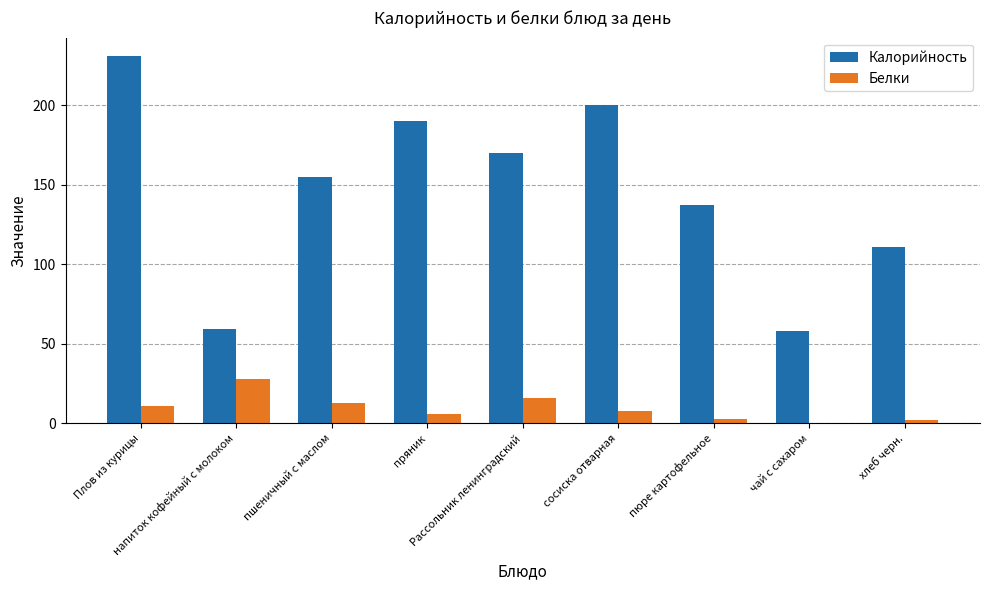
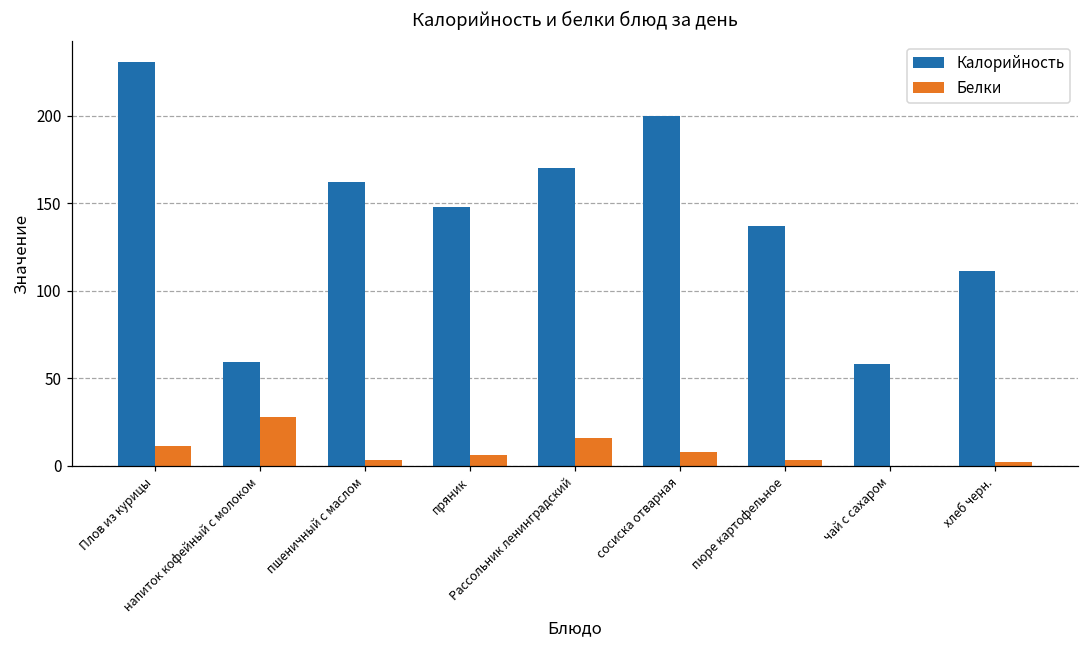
  {
    "Калорийность": {
      "Плов из курицы": 231,
      "напиток кофейный с молоком": 59,
-     "пшеничный с маслом": 155,
-     "пряник": 190,
+     "пшеничный с маслом": 162,
+     "пряник": 148,
      "Рассольник ленинградский": 170,
      "сосиска отварная": 200,
      "пюре картофельное": 137,
      "чай с сахаром": 58,
      "хлеб черн.": 111
    },
    "Белки": {
      "Плов из курицы": 11,
      "напиток кофейный с молоком": 28,
-     "пшеничный с маслом": 13,
+     "пшеничный с маслом": 3,
      "пряник": 6,
      "Рассольник ленинградский": 16,
      "сосиска отварная": 8,
      "пюре картофельное": 3,
      "чай с сахаром": 0,
      "хлеб черн.": 2
    }
  }
